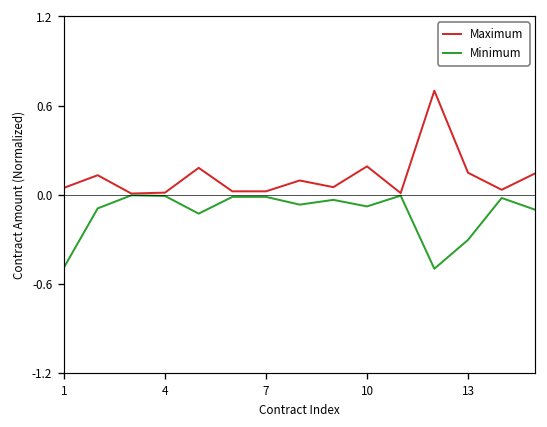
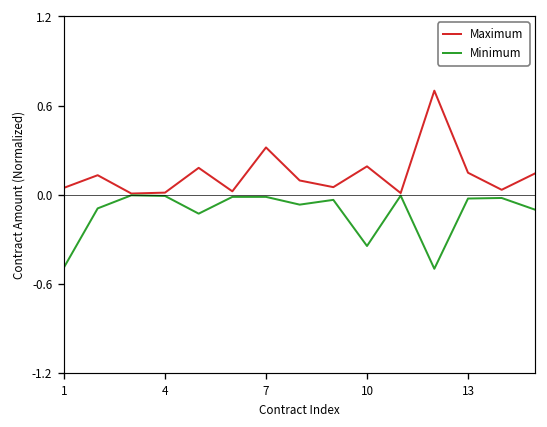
  {
    "Maximum": {
      "1": 0.05,
      "4": 0.01,
-     "7": 0.02,
+     "7": 0.32,
      "10": 0.19,
      "13": 0.15
    },
    "Minimum": {
      "1": -0.49,
      "4": -0.01,
      "7": -0.02,
-     "10": -0.08,
-     "13": -0.31
+     "10": -0.35,
+     "13": -0.03
    }
  }
